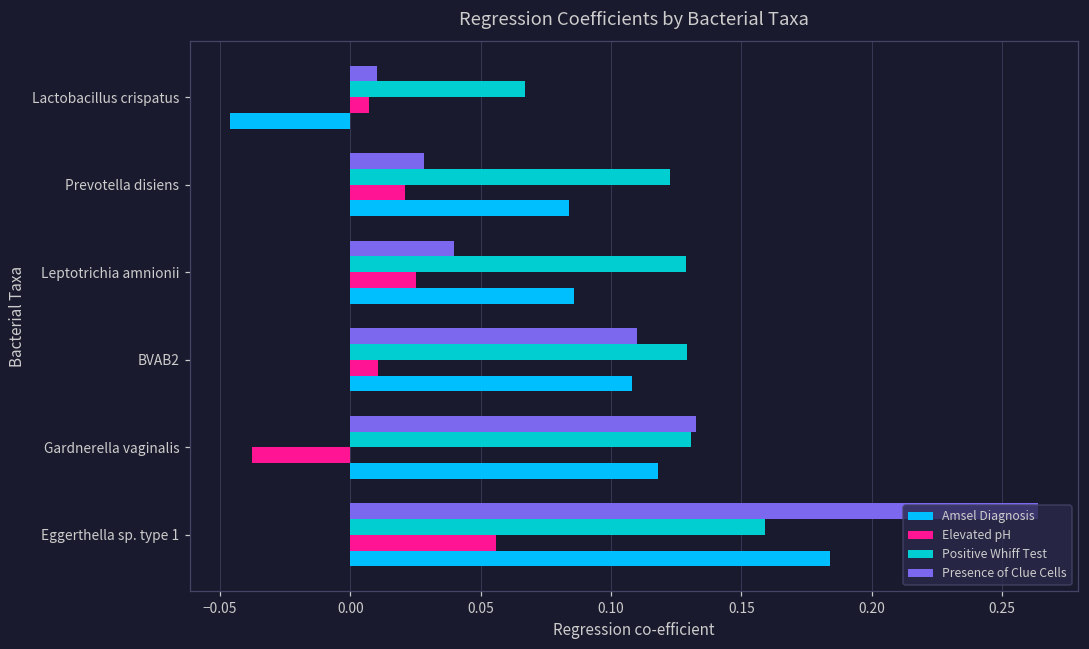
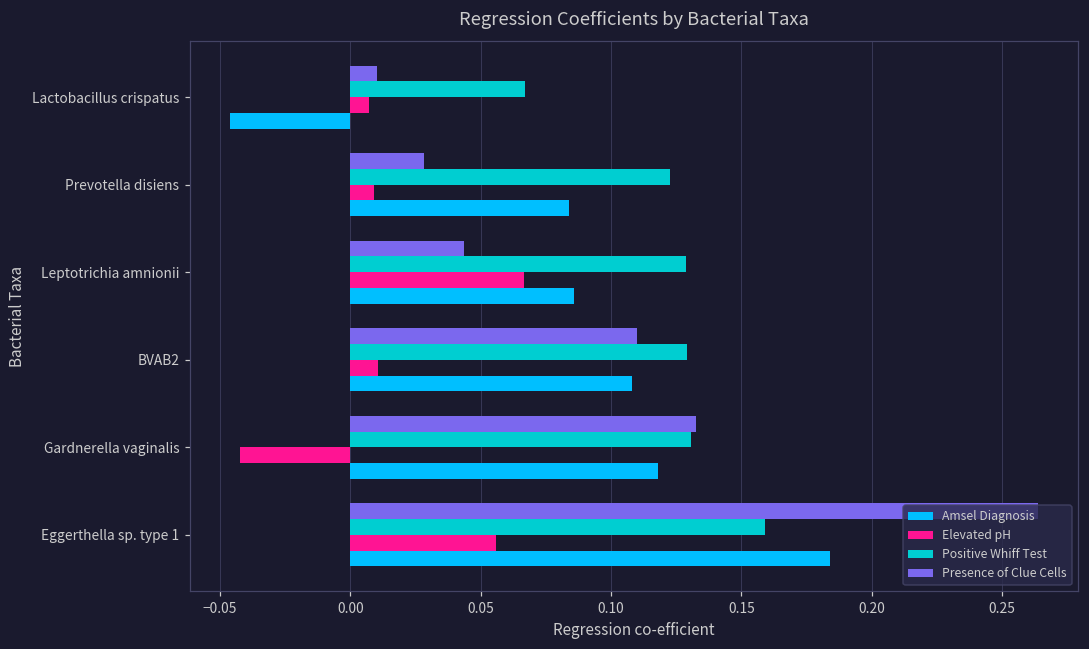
  {
    "Elevated pH": {
      "Lactobacillus crispatus": 0.007,
-     "Prevotella disiens": 0.021,
-     "Leptotrichia amnionii": 0.025,
+     "Prevotella disiens": 0.009,
+     "Leptotrichia amnionii": 0.067,
      "BVAB2": 0.011,
-     "Gardnerella vaginalis": -0.038,
+     "Gardnerella vaginalis": -0.042,
      "Eggerthella sp. type 1": 0.056
    },
    "Presence of Clue Cells": {
      "Lactobacillus crispatus": 0.010,
      "Prevotella disiens": 0.028,
-     "Leptotrichia amnionii": 0.040,
+     "Leptotrichia amnionii": 0.044,
      "BVAB2": 0.110,
      "Gardnerella vaginalis": 0.133,
      "Eggerthella sp. type 1": 0.264
    }
  }
